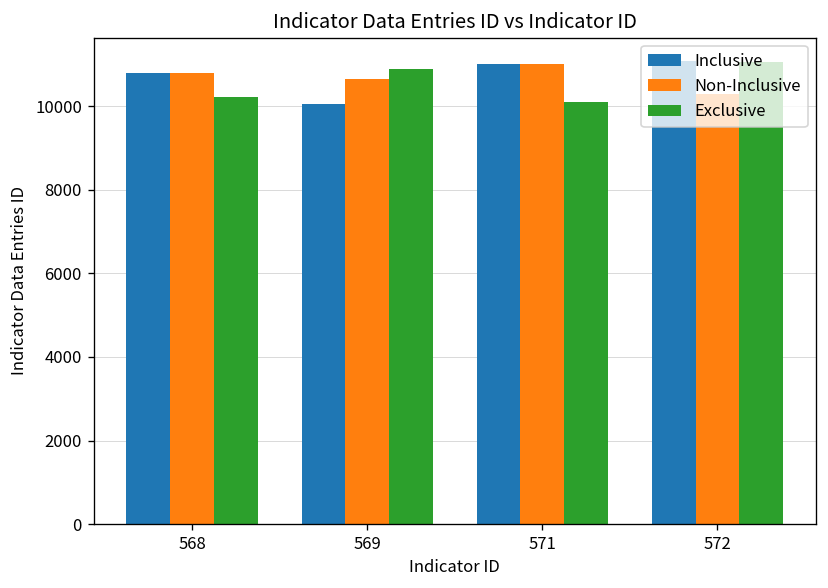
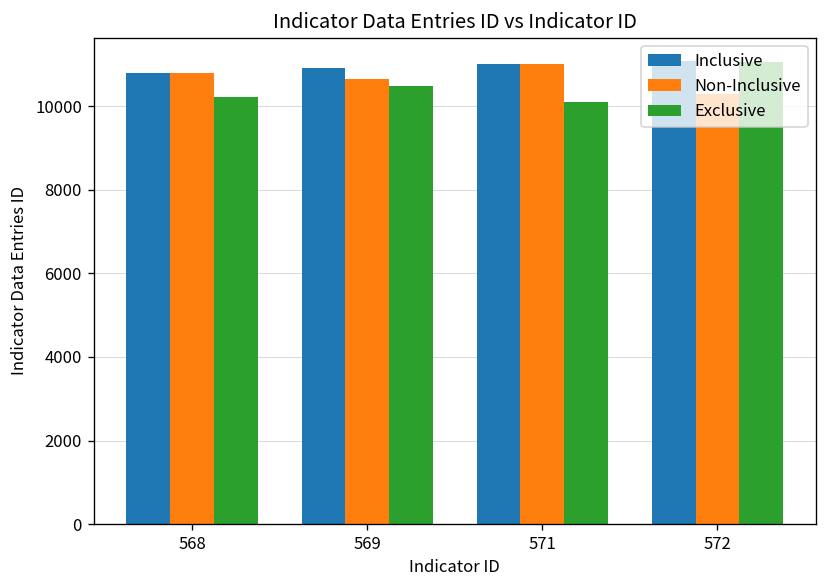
  {
    "Inclusive": {
      "568": 10800,
-     "569": 10100,
+     "569": 10900,
      "571": 11000
    },
    "Non-Inclusive": {
      "568": 10800,
      "569": 10700,
      "571": 11000
    },
    "Exclusive": {
      "568": 10200,
-     "569": 10900,
+     "569": 10500,
      "571": 10100
    }
  }
